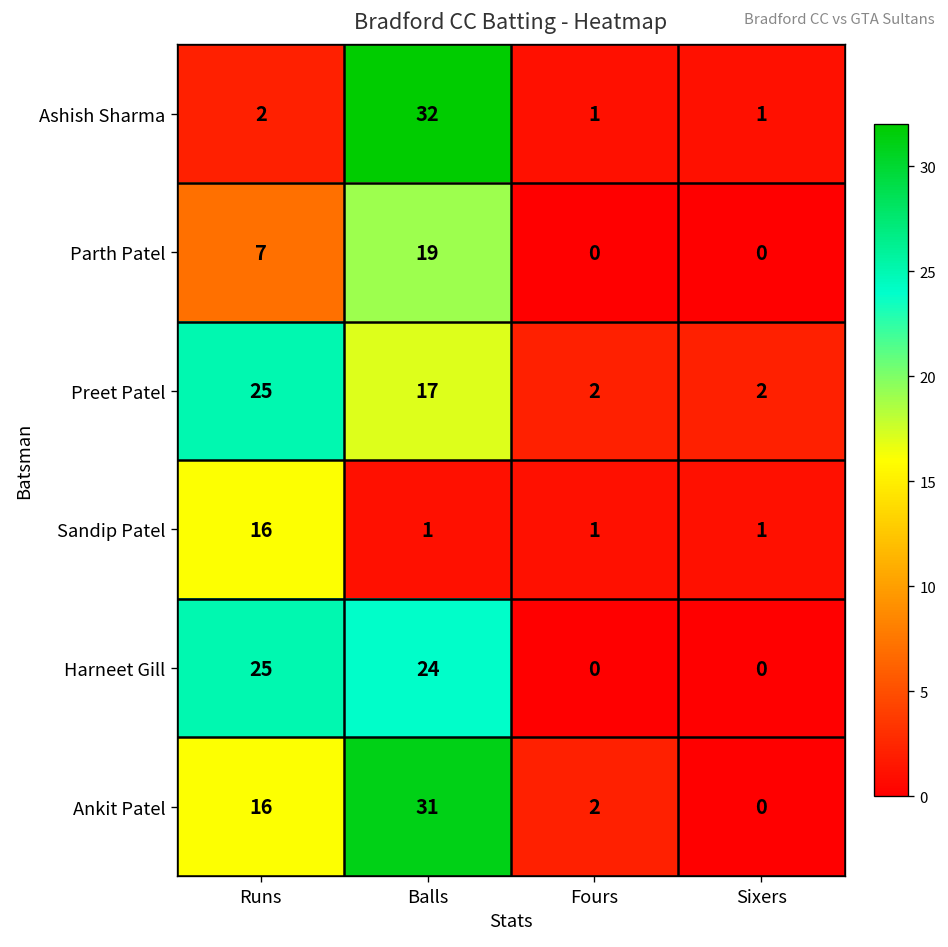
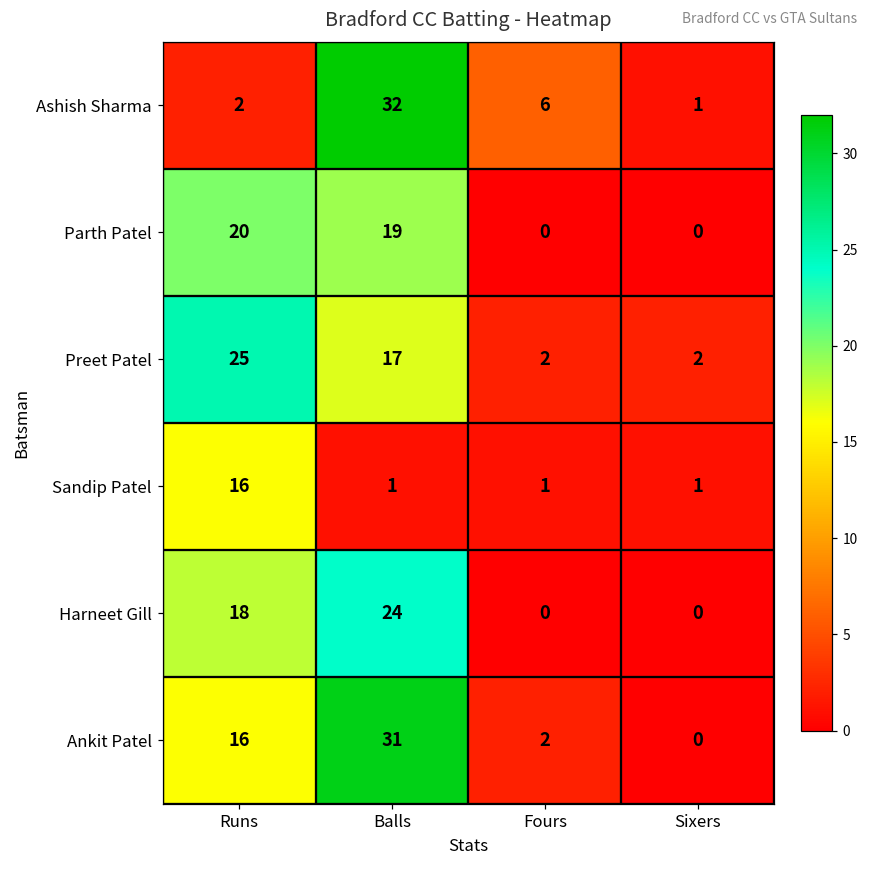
  {
    "Ashish Sharma": {
      "Runs": 2,
      "Balls": 32,
-     "Fours": 1,
+     "Fours": 6,
      "Sixers": 1
    },
    "Parth Patel": {
-     "Runs": 7,
+     "Runs": 20,
      "Balls": 19,
      "Fours": 0,
      "Sixers": 0
    },
    "Preet Patel": {
      "Runs": 25,
      "Balls": 17,
      "Fours": 2,
      "Sixers": 2
    },
    "Sandip Patel": {
      "Runs": 16,
      "Balls": 1,
      "Fours": 1,
      "Sixers": 1
    },
    "Harneet Gill": {
-     "Runs": 25,
+     "Runs": 18,
      "Balls": 24,
      "Fours": 0,
      "Sixers": 0
    },
    "Ankit Patel": {
      "Runs": 16,
      "Balls": 31,
      "Fours": 2,
      "Sixers": 0
    }
  }
